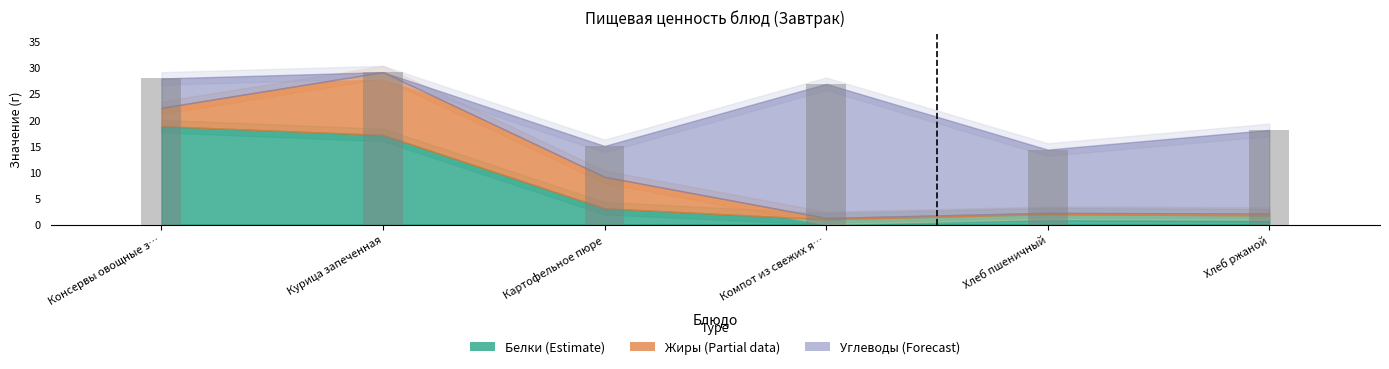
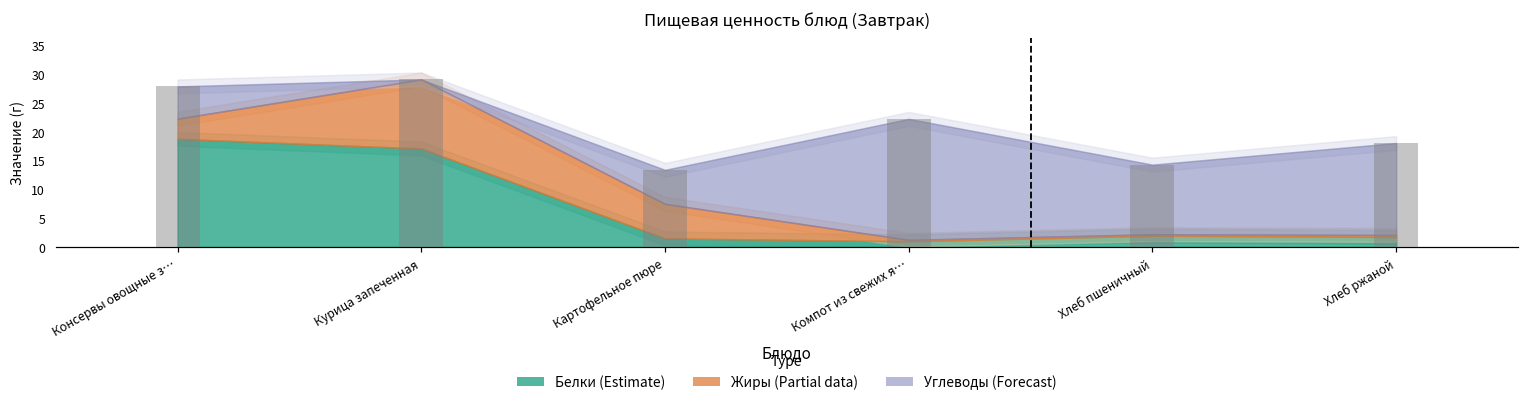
  {
    "Углеводы (Forecast)": {
      "Консервы овощные з…": 6,
      "Курица запеченная": 29,
      "Картофельное пюре": 6,
-     "Компот из свежих я…": 26,
+     "Компот из свежих я…": 21,
      "Хлеб пшеничный": 12,
      "Хлеб ржаной": 16
    },
    "Белки (Estimate)": {
      "Консервы овощные з…": 19,
      "Курица запеченная": 17,
-     "Картофельное пюре": 3
+     "Картофельное пюре": 2
    }
  }
